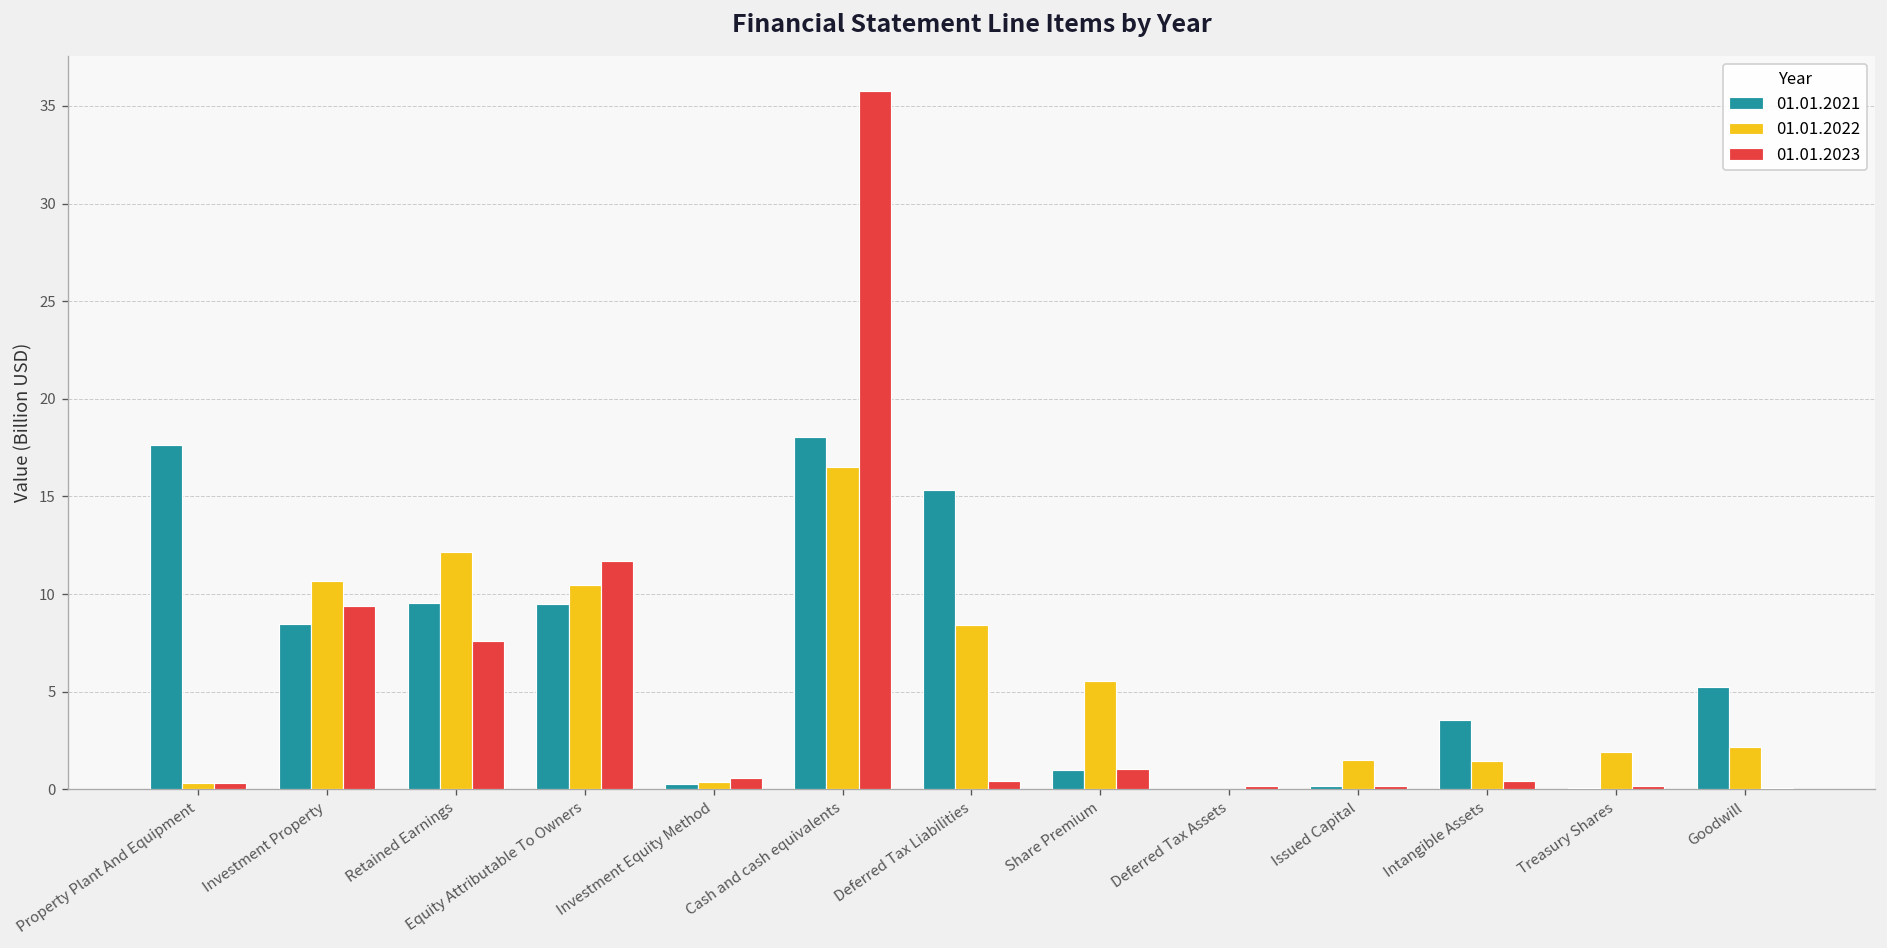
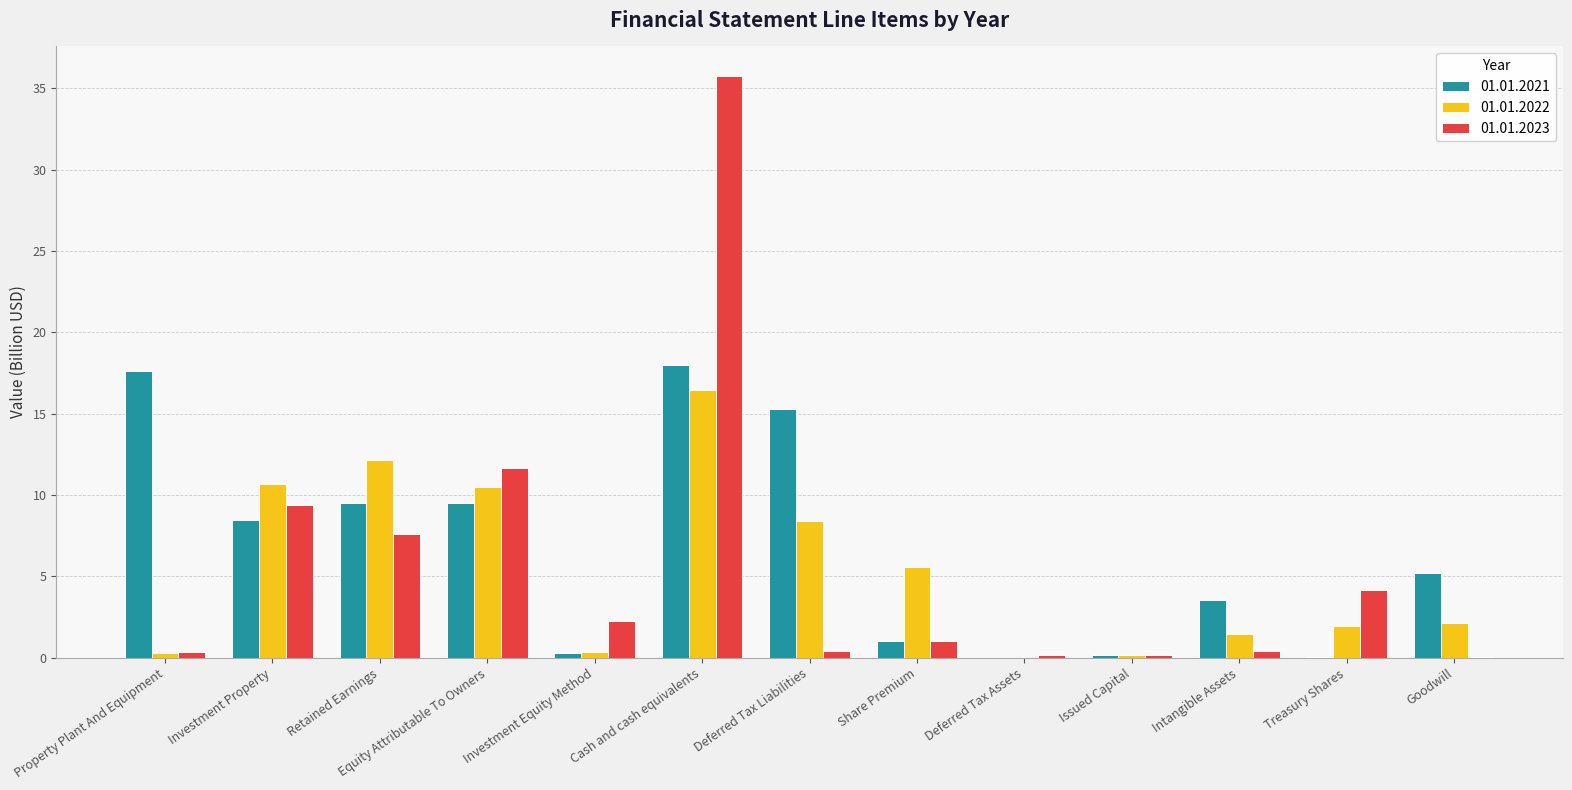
  {
    "01.01.2021": {
      "Property Plant And Equipment": 17.6,
      "Investment Property": 8.5,
      "Retained Earnings": 9.5,
      "Equity Attributable To Owners": 9.5,
      "Investment Equity Method": 0.3,
      "Cash and cash equivalents": 18.0,
      "Deferred Tax Liabilities": 15.3,
      "Share Premium": 1.0,
      "Intangible Assets": 3.5,
      "Goodwill": 5.2
    },
    "01.01.2022": {
      "Property Plant And Equipment": 0.3,
      "Investment Property": 10.7,
      "Retained Earnings": 12.2,
      "Equity Attributable To Owners": 10.5,
      "Investment Equity Method": 0.4,
      "Cash and cash equivalents": 16.5,
      "Deferred Tax Liabilities": 8.4,
      "Share Premium": 5.6,
-     "Issued Capital": 1.5,
+     "Issued Capital": 0.1,
      "Intangible Assets": 1.4,
      "Treasury Shares": 1.9,
      "Goodwill": 2.1
    },
    "01.01.2023": {
      "Property Plant And Equipment": 0.3,
      "Investment Property": 9.4,
      "Retained Earnings": 7.6,
      "Equity Attributable To Owners": 11.7,
-     "Investment Equity Method": 0.6,
+     "Investment Equity Method": 2.2,
      "Cash and cash equivalents": 35.8,
      "Deferred Tax Liabilities": 0.4,
      "Share Premium": 1.0,
      "Deferred Tax Assets": 0.2,
      "Intangible Assets": 0.4,
-     "Treasury Shares": 0.1
+     "Treasury Shares": 4.2
    }
  }
